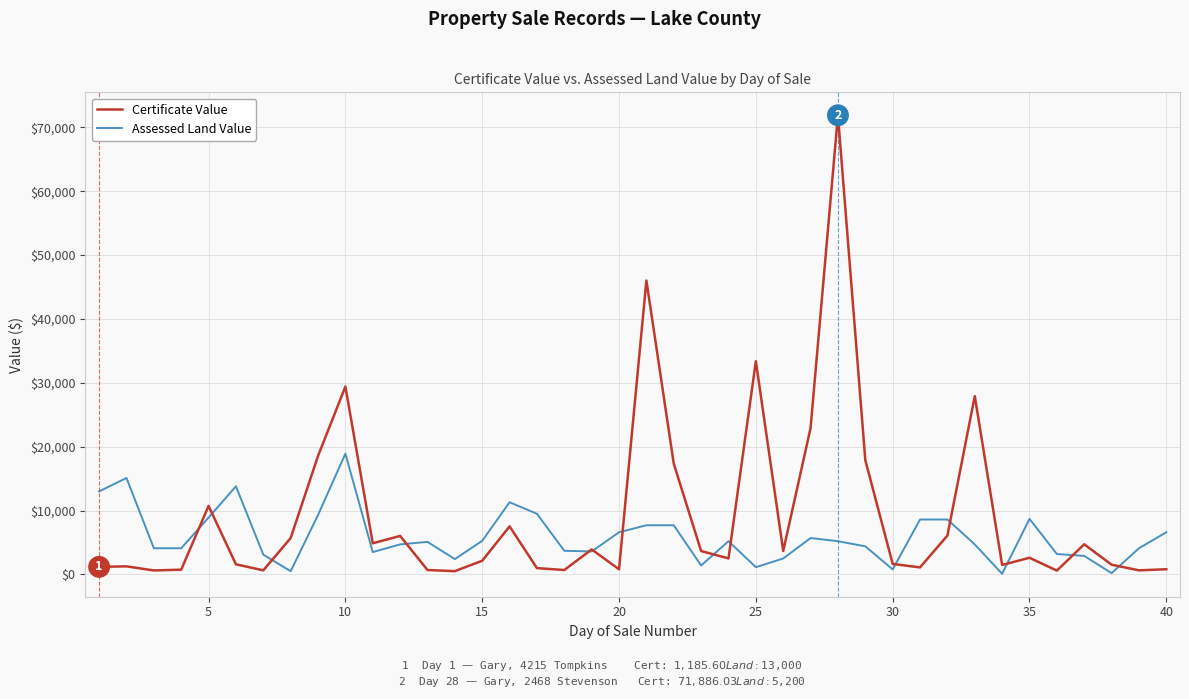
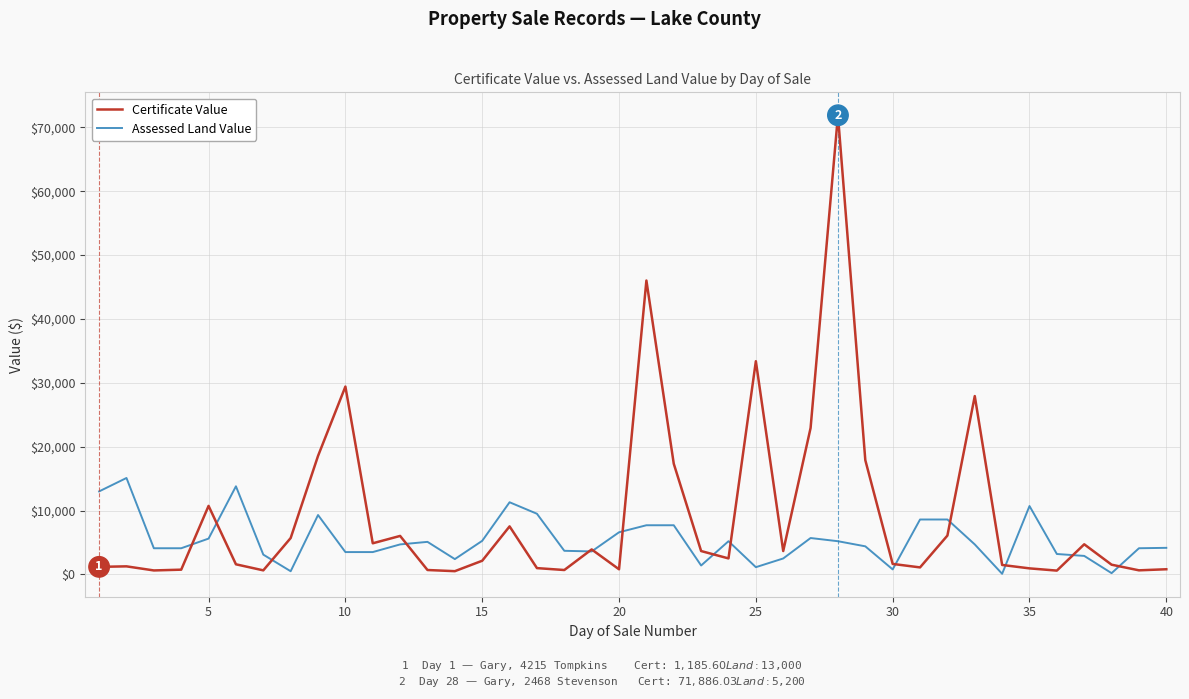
  {
    "Certificate Value": {
      "5": "$11,000",
      "10": "$29,000",
      "15": "$2,000",
      "20": "$1,000",
      "25": "$33,000",
      "30": "$2,000",
-     "35": "$3,000",
+     "35": "$1,000",
      "40": "$1,000"
    },
    "Assessed Land Value": {
-     "5": "$9,000",
-     "10": "$19,000",
+     "5": "$6,000",
+     "10": "$4,000",
      "15": "$5,000",
      "20": "$7,000",
      "25": "$1,000",
      "30": "$1,000",
-     "35": "$9,000",
-     "40": "$7,000"
+     "35": "$11,000",
+     "40": "$4,000"
    }
  }
